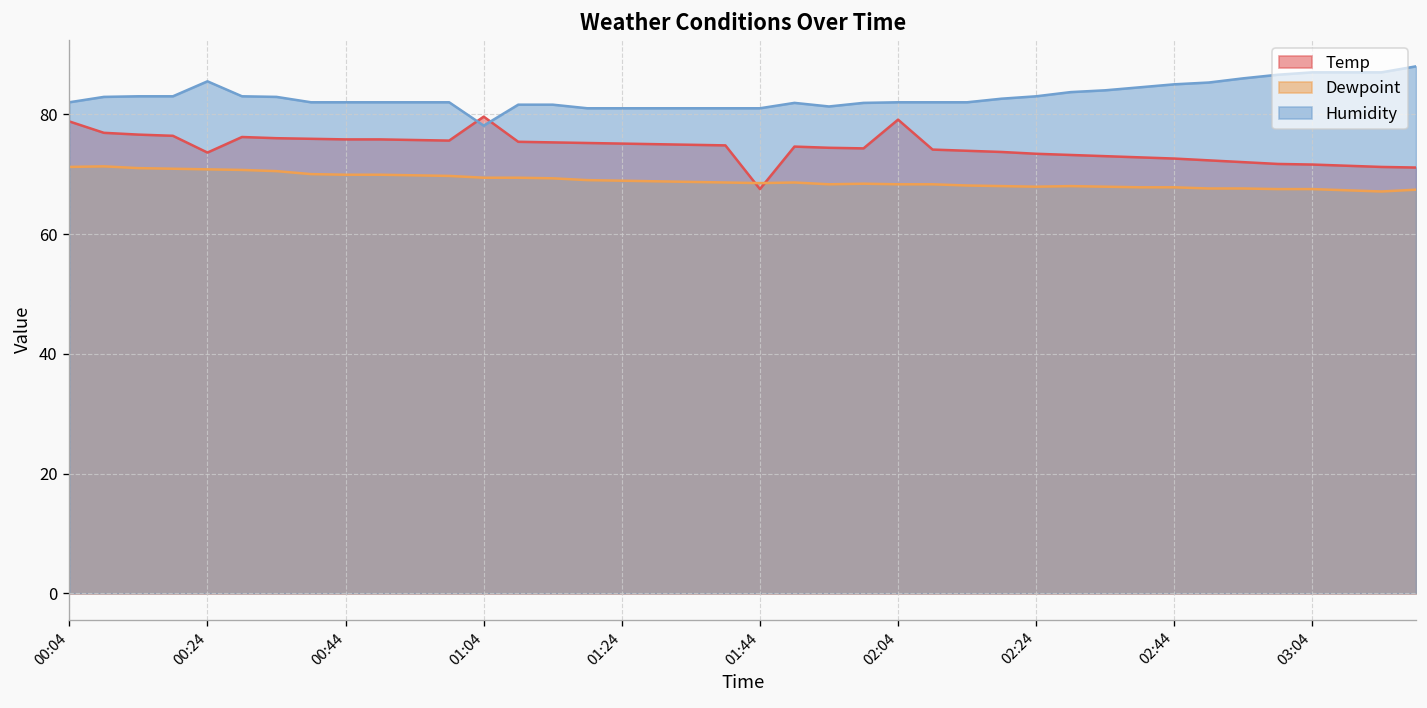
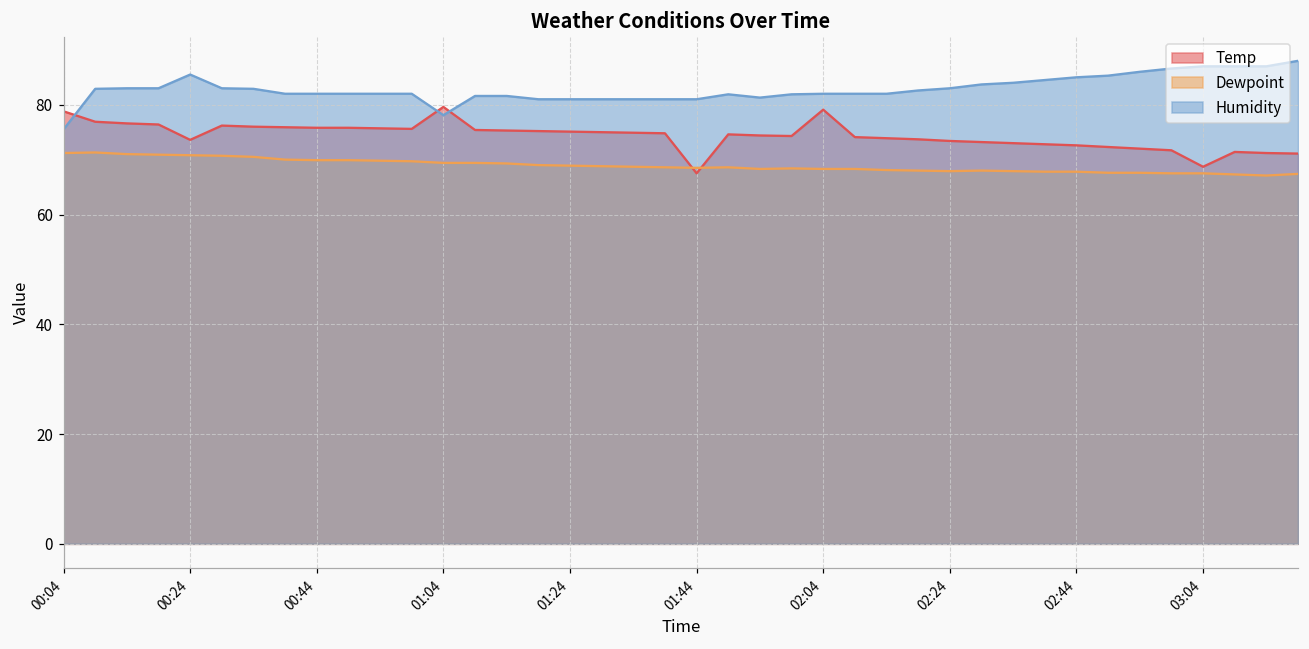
  {
    "Temp": {
      "00:04": 79,
      "00:24": 74,
      "00:44": 76,
      "01:04": 80,
      "01:24": 75,
      "01:44": 68,
      "02:04": 79,
      "02:24": 73,
      "02:44": 73,
-     "03:04": 72
+     "03:04": 69
    },
    "Dewpoint": {
      "00:04": 71,
      "00:24": 71,
      "00:44": 70,
      "01:04": 69,
      "01:24": 69,
      "01:44": 69,
      "02:04": 68,
      "02:24": 68,
      "02:44": 68,
      "03:04": 68
    },
    "Humidity": {
-     "00:04": 82,
+     "00:04": 76,
      "00:24": 86,
      "00:44": 82,
      "01:04": 78,
      "01:24": 81,
      "01:44": 81,
      "02:04": 82,
      "02:24": 83,
      "02:44": 85
    }
  }
